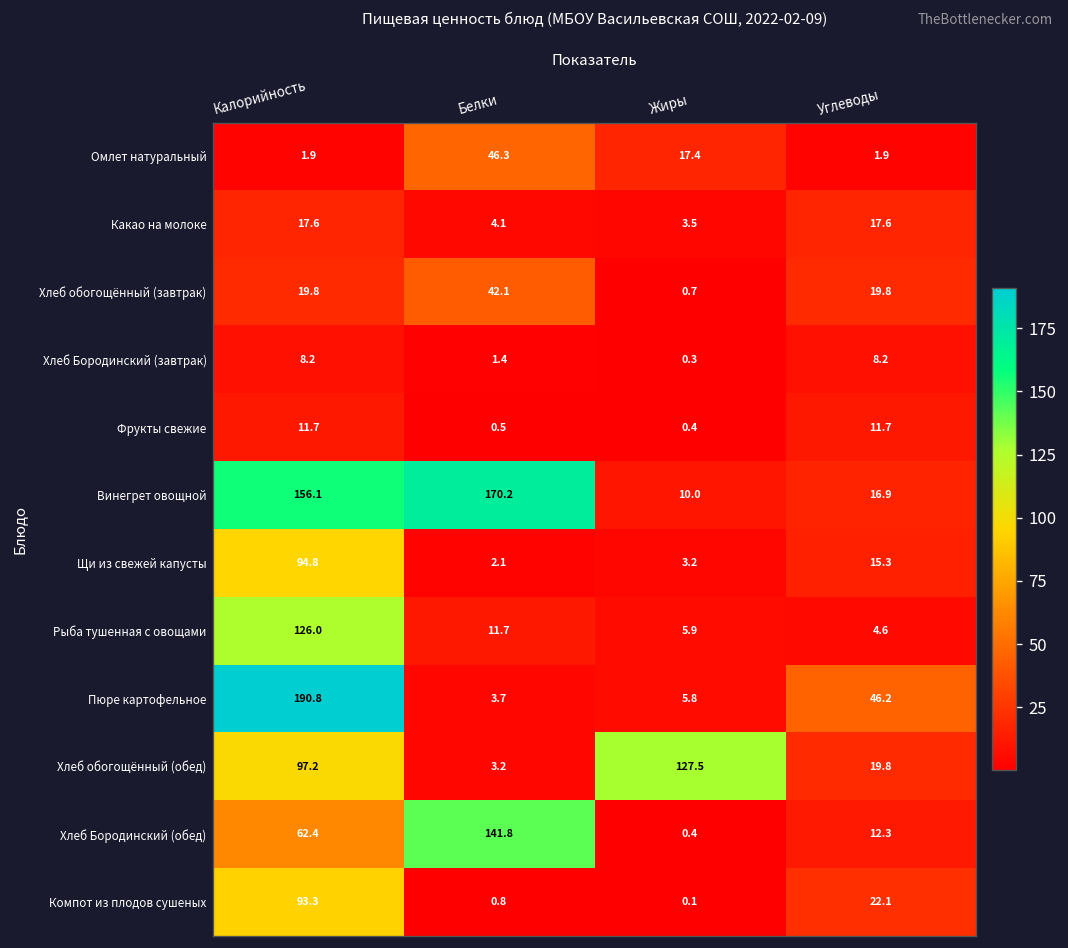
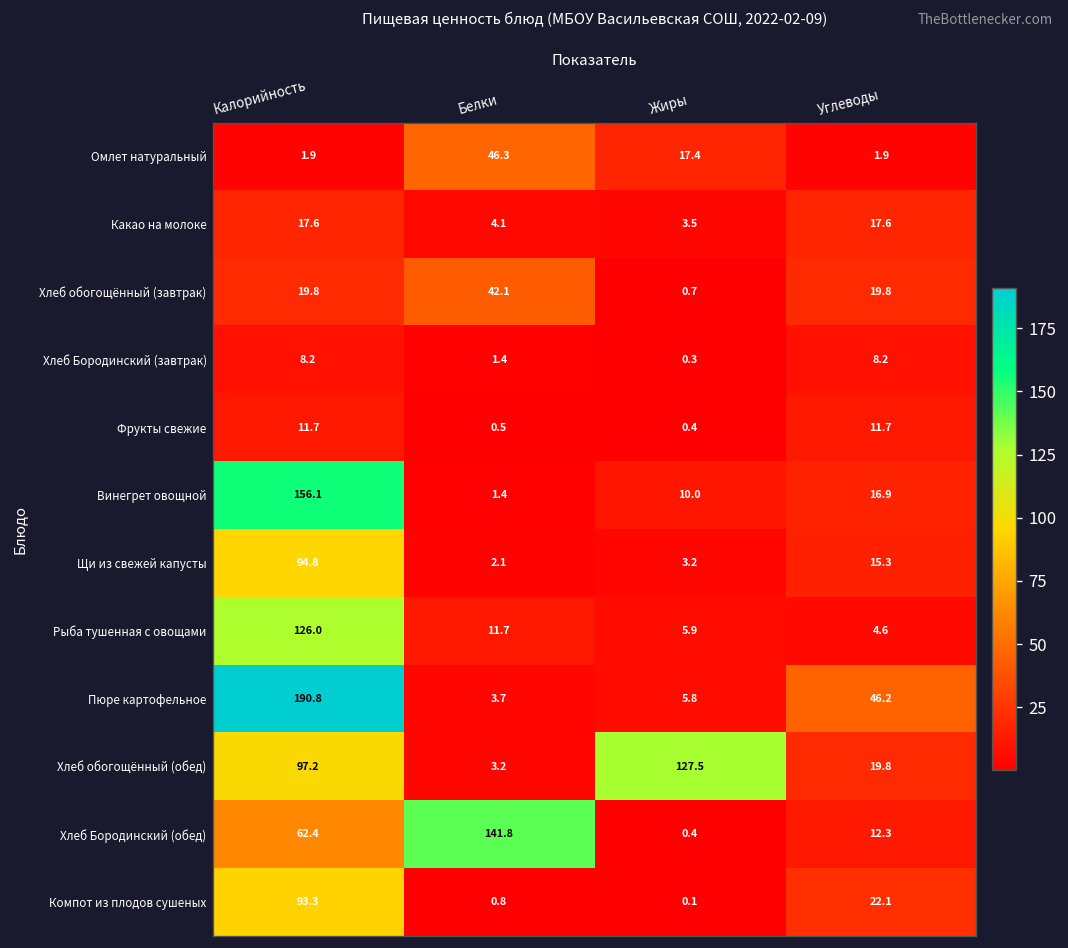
  {
    "Омлет натуральный": {
      "Калорийность": 1.9,
      "Белки": 46.3,
      "Жиры": 17.4,
      "Углеводы": 1.9
    },
    "Какао на молоке": {
      "Калорийность": 17.6,
      "Белки": 4.1,
      "Жиры": 3.5,
      "Углеводы": 17.6
    },
    "Хлеб обогощённый (завтрак)": {
      "Калорийность": 19.8,
      "Белки": 42.1,
      "Жиры": 0.7,
      "Углеводы": 19.8
    },
    "Хлеб Бородинский (завтрак)": {
      "Калорийность": 8.2,
      "Белки": 1.4,
      "Жиры": 0.3,
      "Углеводы": 8.2
    },
    "Фрукты свежие": {
      "Калорийность": 11.7,
      "Белки": 0.5,
      "Жиры": 0.4,
      "Углеводы": 11.7
    },
    "Винегрет овощной": {
      "Калорийность": 156.1,
-     "Белки": 170.2,
+     "Белки": 1.4,
      "Жиры": 10.0,
      "Углеводы": 16.9
    },
    "Щи из свежей капусты": {
      "Калорийность": 94.8,
      "Белки": 2.1,
      "Жиры": 3.2,
      "Углеводы": 15.3
    },
    "Рыба тушенная с овощами": {
      "Калорийность": 126.0,
      "Белки": 11.7,
      "Жиры": 5.9,
      "Углеводы": 4.6
    },
    "Пюре картофельное": {
      "Калорийность": 190.8,
      "Белки": 3.7,
      "Жиры": 5.8,
      "Углеводы": 46.2
    },
    "Хлеб обогощённый (обед)": {
      "Калорийность": 97.2,
      "Белки": 3.2,
      "Жиры": 127.5,
      "Углеводы": 19.8
    },
    "Хлеб Бородинский (обед)": {
      "Калорийность": 62.4,
      "Белки": 141.8,
      "Жиры": 0.4,
      "Углеводы": 12.3
    },
    "Компот из плодов сушеных": {
      "Калорийность": 93.3,
      "Белки": 0.8,
      "Жиры": 0.1,
      "Углеводы": 22.1
    }
  }
